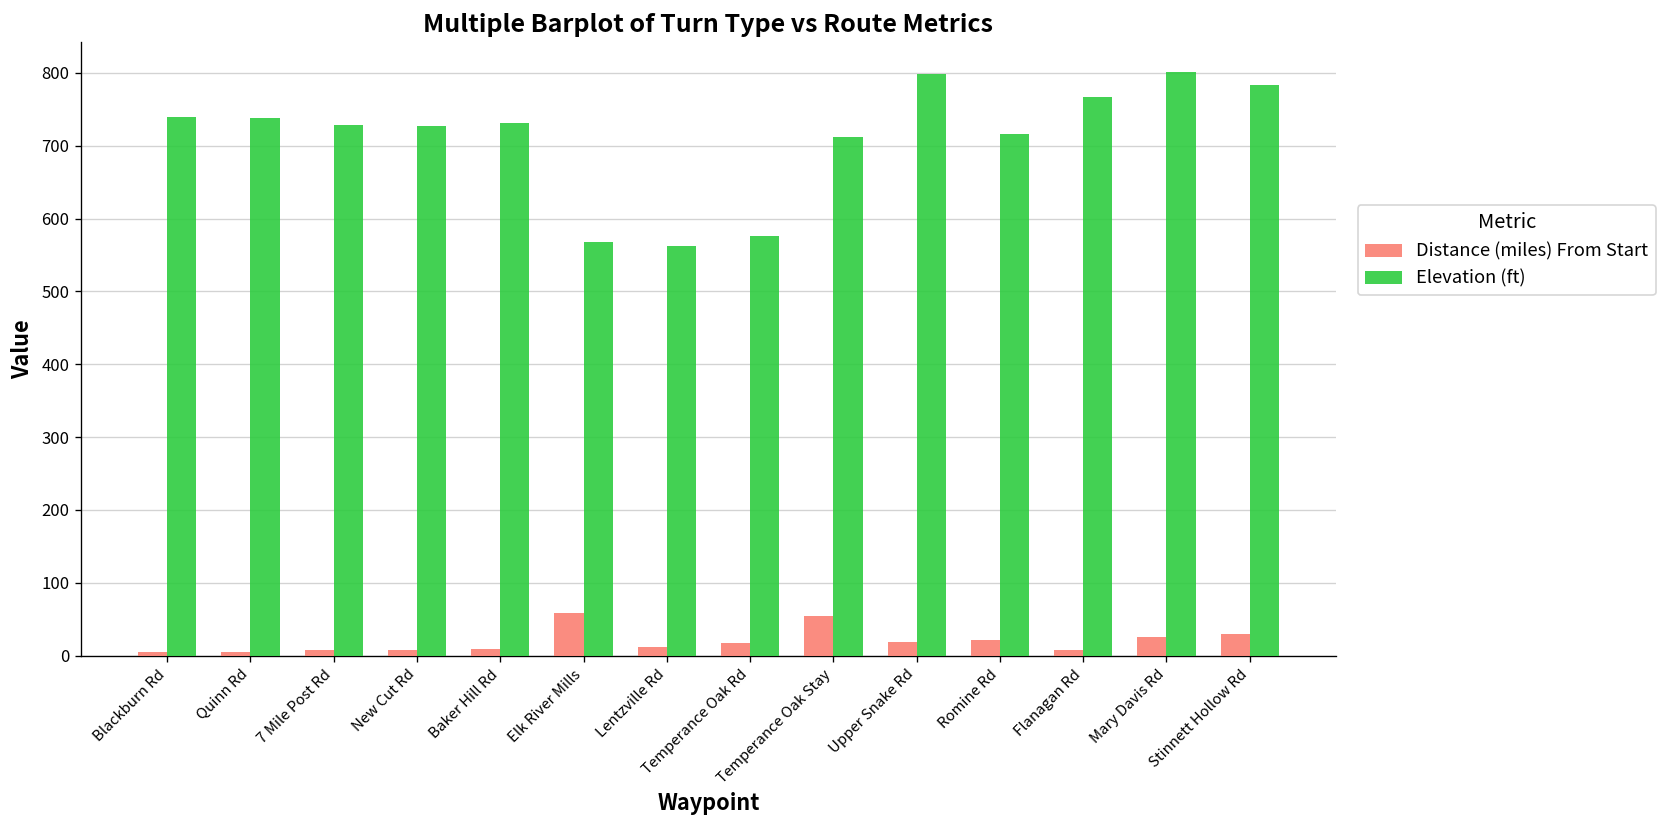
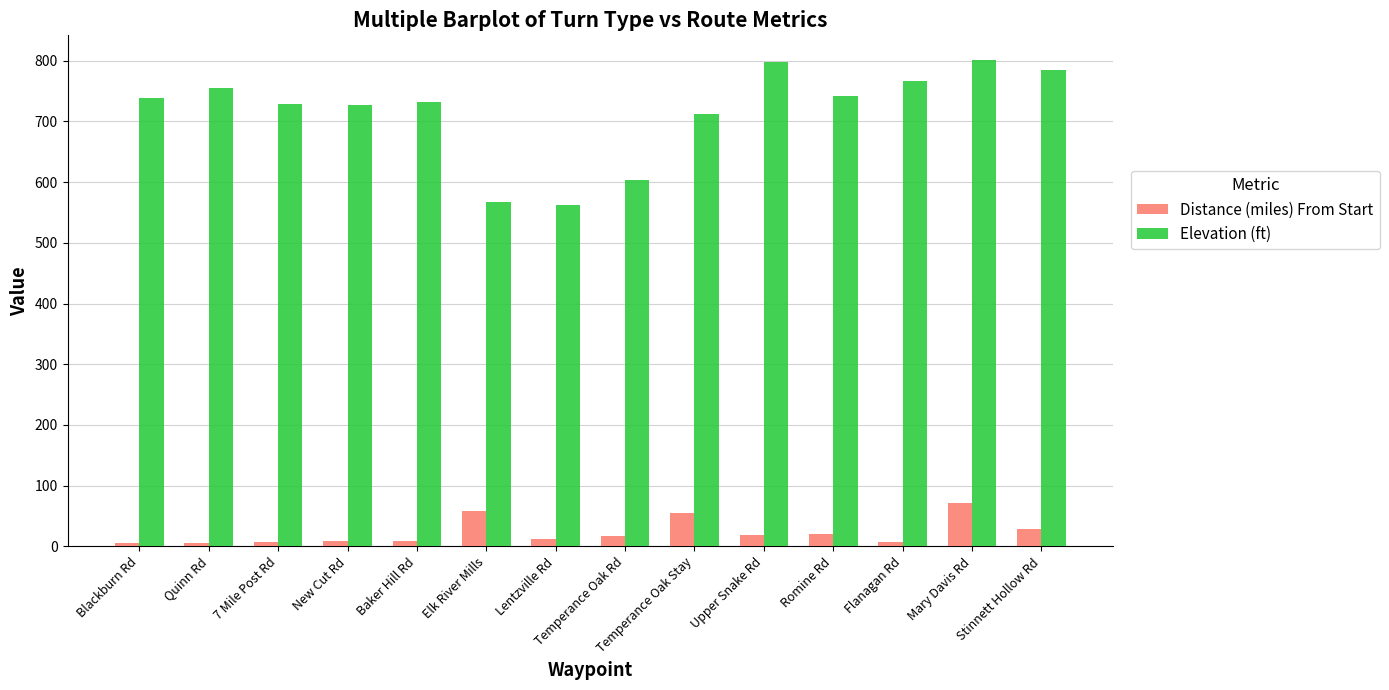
  {
    "Distance (miles) From Start": {
      "Blackburn Rd": 10,
      "Quinn Rd": 10,
      "7 Mile Post Rd": 10,
      "New Cut Rd": 10,
      "Baker Hill Rd": 10,
      "Elk River Mills": 60,
      "Lentzville Rd": 10,
      "Temperance Oak Rd": 20,
      "Temperance Oak Stay": 50,
      "Upper Snake Rd": 20,
      "Romine Rd": 20,
      "Flanagan Rd": 10,
-     "Mary Davis Rd": 30,
+     "Mary Davis Rd": 70,
      "Stinnett Hollow Rd": 30
    },
    "Elevation (ft)": {
      "Blackburn Rd": 740,
-     "Quinn Rd": 740,
+     "Quinn Rd": 760,
      "7 Mile Post Rd": 730,
      "New Cut Rd": 730,
      "Baker Hill Rd": 730,
      "Elk River Mills": 570,
      "Lentzville Rd": 560,
-     "Temperance Oak Rd": 580,
+     "Temperance Oak Rd": 600,
      "Temperance Oak Stay": 710,
      "Upper Snake Rd": 800,
-     "Romine Rd": 720,
+     "Romine Rd": 740,
      "Flanagan Rd": 770,
      "Mary Davis Rd": 800,
      "Stinnett Hollow Rd": 780
    }
  }
